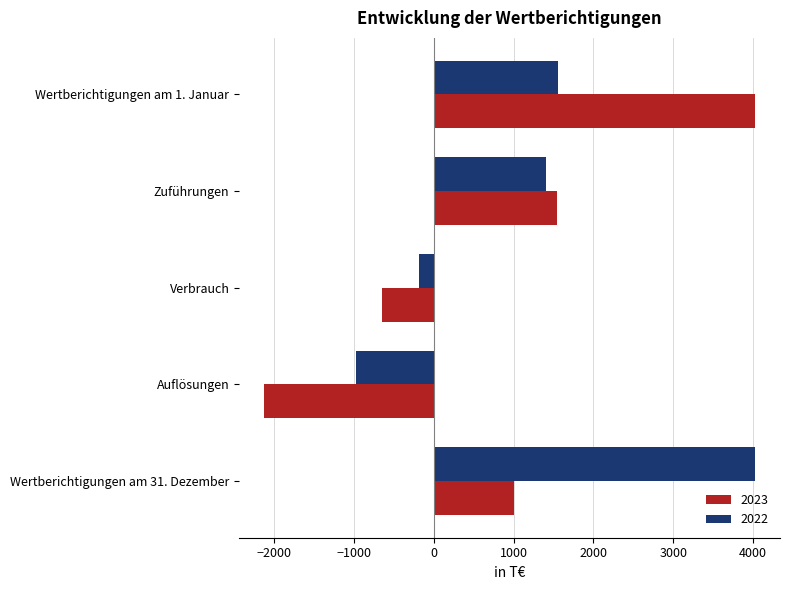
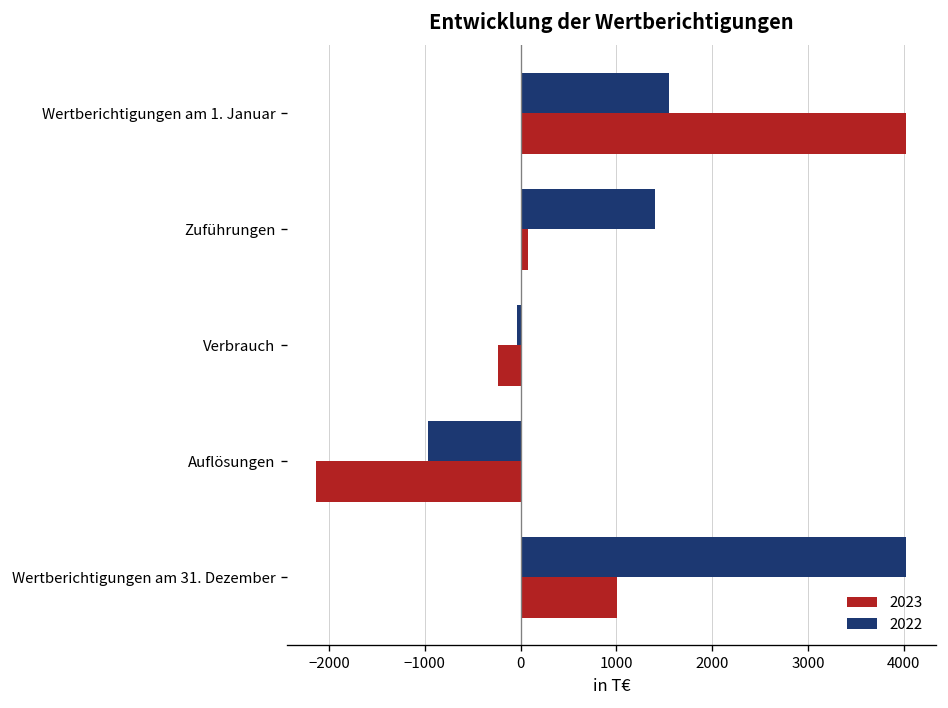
  {
    "2023": {
      "Wertberichtigungen am 1. Januar": 4000,
-     "Zuführungen": 1500,
-     "Verbrauch": -700,
+     "Zuführungen": 100,
+     "Verbrauch": -200,
      "Auflösungen": -2100,
      "Wertberichtigungen am 31. Dezember": 1000
    },
    "2022": {
      "Wertberichtigungen am 1. Januar": 1600,
      "Zuführungen": 1400,
-     "Verbrauch": -200,
+     "Verbrauch": 0,
      "Auflösungen": -1000,
      "Wertberichtigungen am 31. Dezember": 4000
    }
  }
